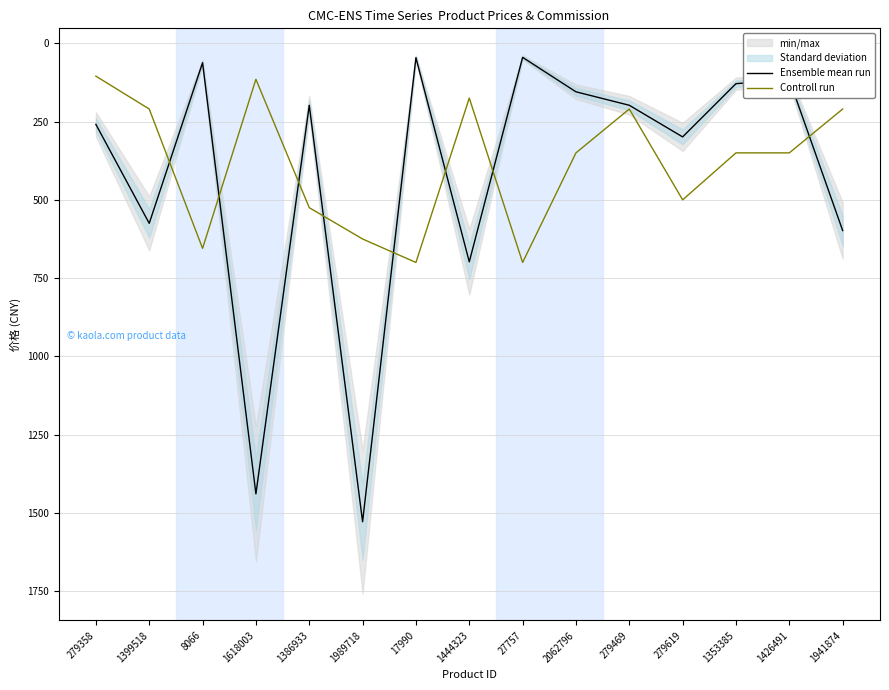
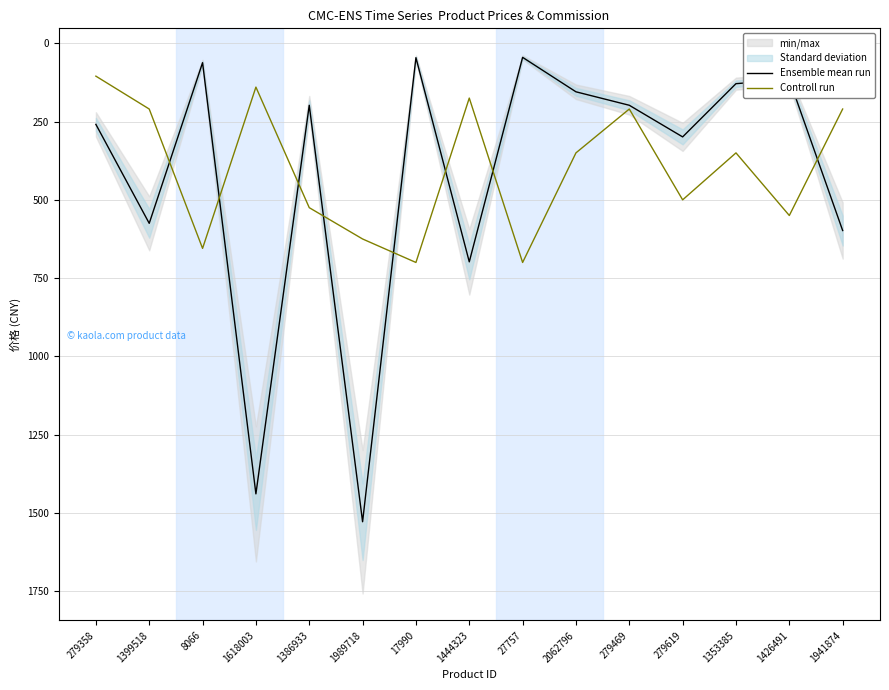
  {
    "Ensemble mean run": {
      "279358": 260,
      "1399518": 580,
      "1618003": 1440,
      "1386933": 200,
      "1989718": 1530,
      "1444323": 700,
      "2062796": 160,
      "279469": 200,
      "279619": 300,
      "1353385": 130,
      "1941874": 600
    },
    "Controll run": {
      "279358": 110,
      "1399518": 210,
      "8066": 660,
-     "1618003": 120,
+     "1618003": 140,
      "1386933": 530,
      "1989718": 630,
      "17990": 700,
      "1444323": 180,
      "27757": 700,
      "2062796": 350,
      "279619": 500,
      "1353385": 350,
-     "1426491": 350,
+     "1426491": 550,
      "1941874": 210
    }
  }
